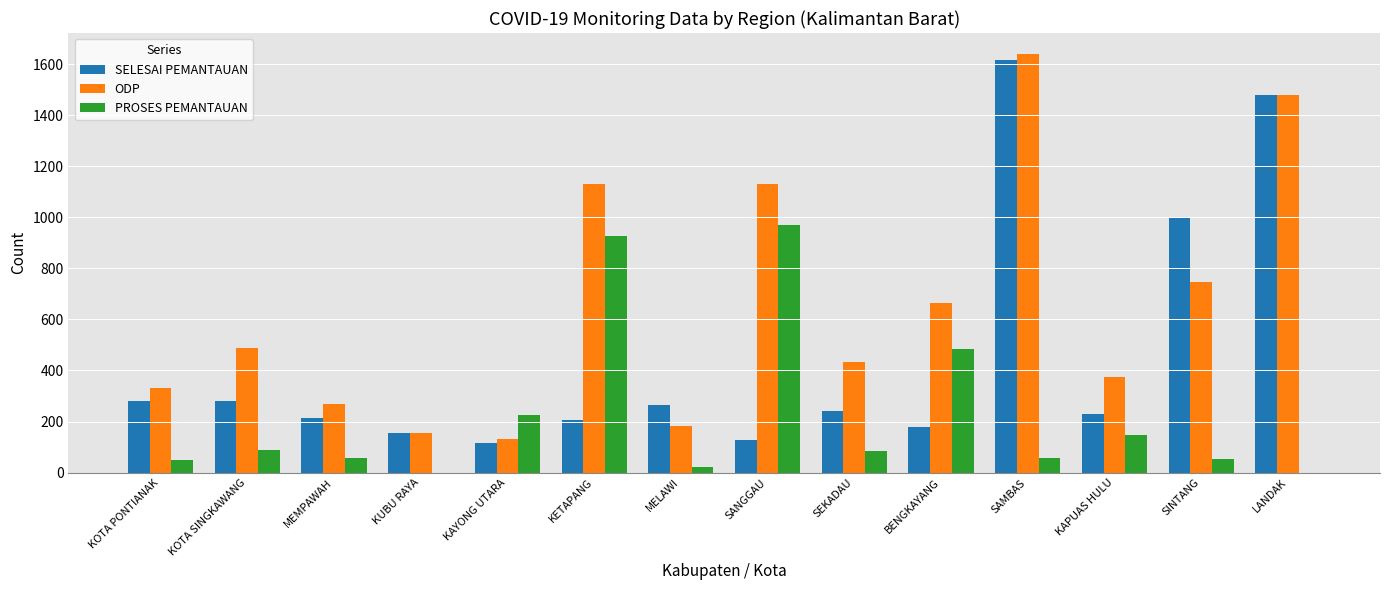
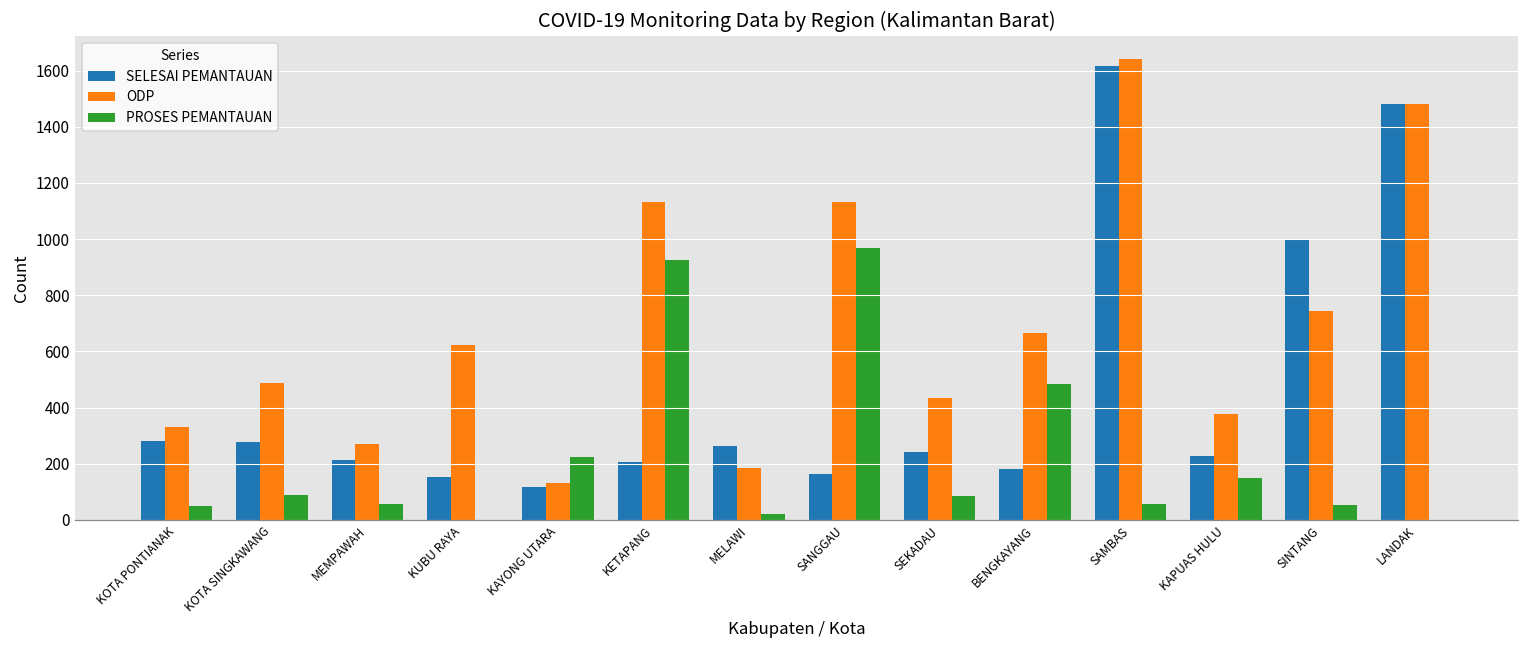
  {
    "SELESAI PEMANTAUAN": {
      "KOTA PONTIANAK": 280,
      "KOTA SINGKAWANG": 280,
      "MEMPAWAH": 210,
      "KUBU RAYA": 150,
      "KAYONG UTARA": 120,
      "KETAPANG": 210,
      "MELAWI": 260,
-     "SANGGAU": 130,
+     "SANGGAU": 160,
      "SEKADAU": 240,
      "BENGKAYANG": 180,
      "SAMBAS": 1620,
      "KAPUAS HULU": 230,
      "SINTANG": 1000,
      "LANDAK": 1480
    },
    "ODP": {
      "KOTA PONTIANAK": 330,
      "KOTA SINGKAWANG": 490,
      "MEMPAWAH": 270,
-     "KUBU RAYA": 150,
+     "KUBU RAYA": 620,
      "KAYONG UTARA": 130,
      "KETAPANG": 1130,
      "MELAWI": 180,
      "SANGGAU": 1130,
      "SEKADAU": 430,
      "BENGKAYANG": 660,
      "SAMBAS": 1640,
      "KAPUAS HULU": 380,
      "SINTANG": 750,
      "LANDAK": 1480
    },
    "PROSES PEMANTAUAN": {
      "KOTA PONTIANAK": 50,
      "KOTA SINGKAWANG": 90,
      "MEMPAWAH": 60,
      "KUBU RAYA": 0,
      "KAYONG UTARA": 230,
      "KETAPANG": 930,
      "MELAWI": 20,
      "SANGGAU": 970,
      "SEKADAU": 90,
      "BENGKAYANG": 480,
      "SAMBAS": 60,
      "KAPUAS HULU": 150,
      "SINTANG": 50,
      "LANDAK": 0
    }
  }
